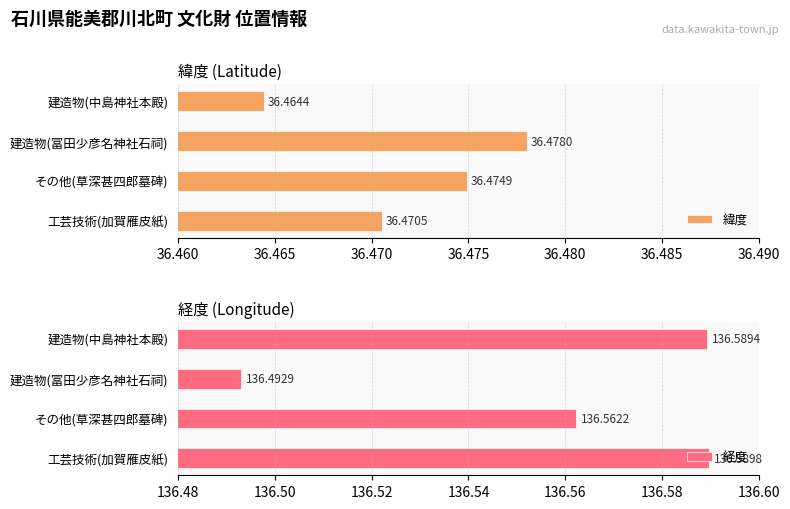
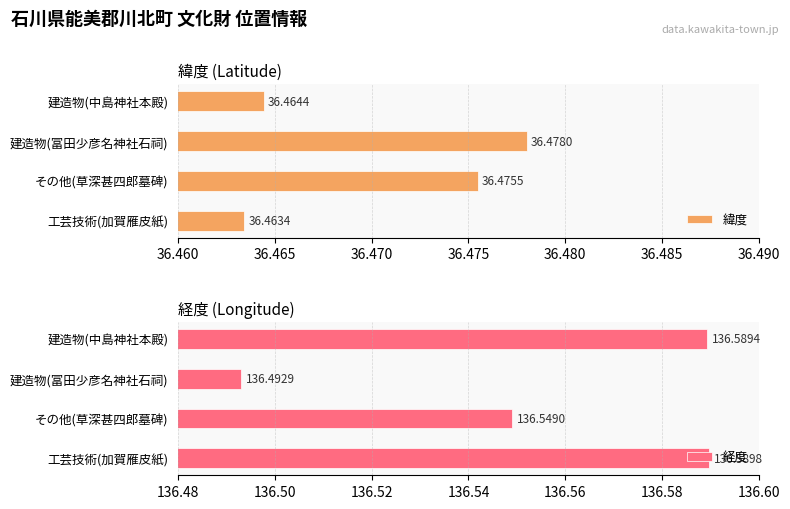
  {
    "緯度 (Latitude)": {
      "建造物(中島神社本殿)": 36.4644,
      "建造物(冨田少彦名神社石祠)": 36.4780,
-     "その他(草深甚四郎墓碑)": 36.4749,
-     "工芸技術(加賀雁皮紙)": 36.4705
+     "その他(草深甚四郎墓碑)": 36.4755,
+     "工芸技術(加賀雁皮紙)": 36.4634
    },
    "経度 (Longitude)": {
      "建造物(中島神社本殿)": 136.5894,
      "建造物(冨田少彦名神社石祠)": 136.4929,
-     "その他(草深甚四郎墓碑)": 136.5622,
+     "その他(草深甚四郎墓碑)": 136.5490,
      "工芸技術(加賀雁皮紙)": 136.5898
    }
  }
